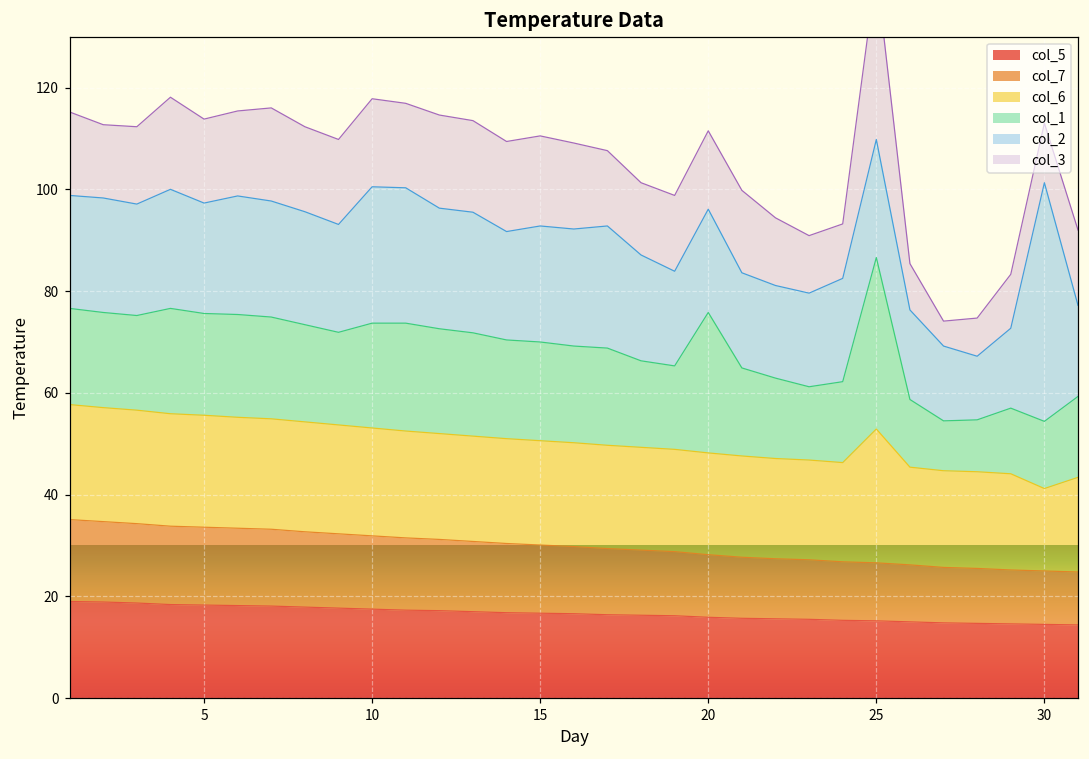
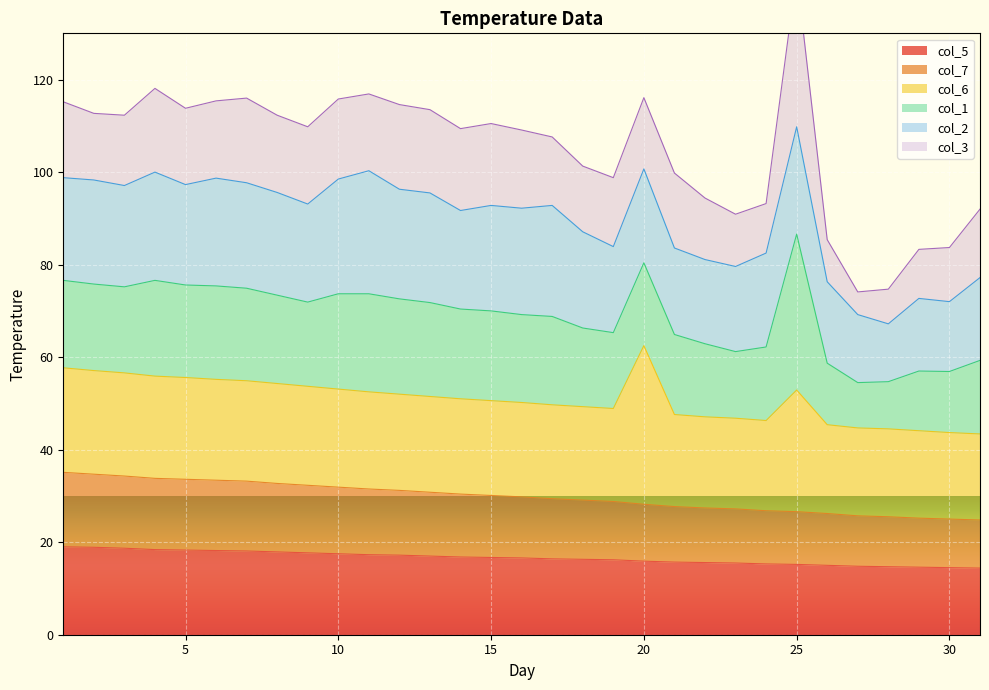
  {
    "col_6": {
      "5": 22,
      "10": 21,
      "15": 21,
-     "20": 20,
+     "20": 34,
      "25": 26,
-     "30": 16
+     "30": 19
    },
    "col_1": {
      "5": 20,
      "10": 21,
      "15": 19,
-     "20": 28,
+     "20": 18,
      "25": 34,
      "30": 13
    },
    "col_2": {
      "5": 22,
-     "10": 27,
+     "10": 25,
      "15": 23,
      "20": 20,
      "25": 23,
-     "30": 47
+     "30": 15
    },
    "col_3": {
      "5": 17,
      "10": 17,
      "15": 18,
      "20": 15
    }
  }
